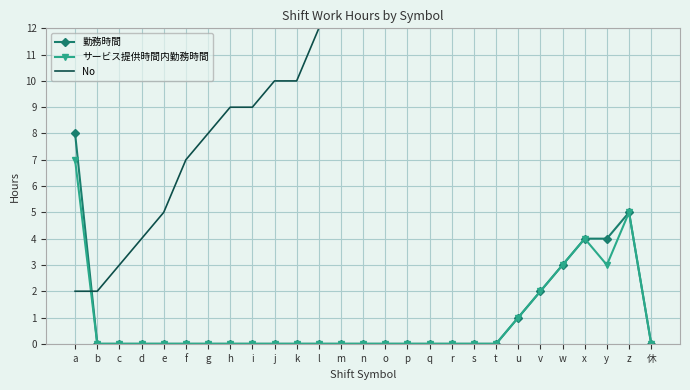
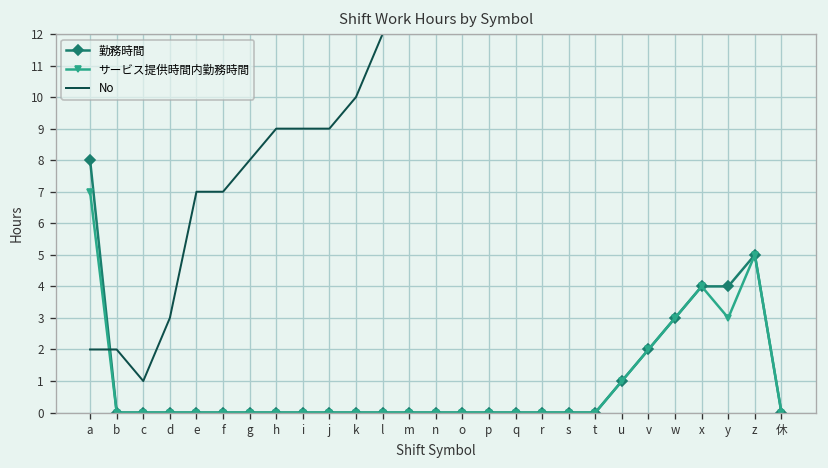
  {
    "No": {
      "a": 2,
      "b": 2,
-     "c": 3,
-     "d": 4,
-     "e": 5,
+     "c": 1,
+     "d": 3,
+     "e": 7,
      "f": 7,
      "g": 8,
      "h": 9,
      "i": 9,
-     "j": 10,
+     "j": 9,
      "k": 10,
      "l": 12
    }
  }
